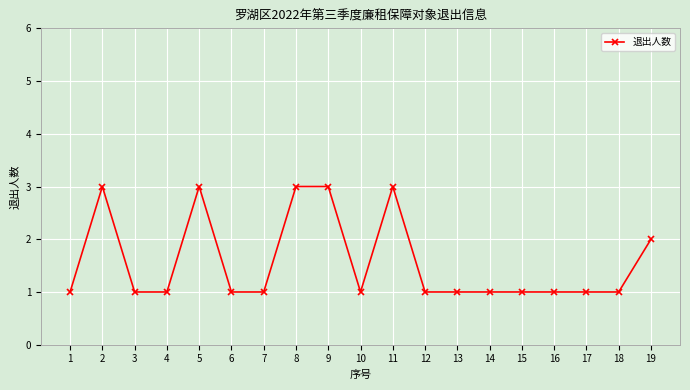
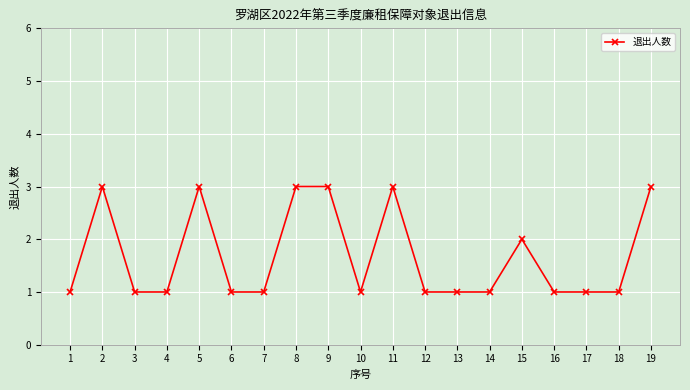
  {
    "1": 1,
    "2": 3,
    "3": 1,
    "4": 1,
    "5": 3,
    "6": 1,
    "7": 1,
    "8": 3,
    "9": 3,
    "10": 1,
    "11": 3,
    "12": 1,
    "13": 1,
    "14": 1,
-   "15": 1,
+   "15": 2,
    "16": 1,
    "17": 1,
    "18": 1,
-   "19": 2
+   "19": 3
  }
